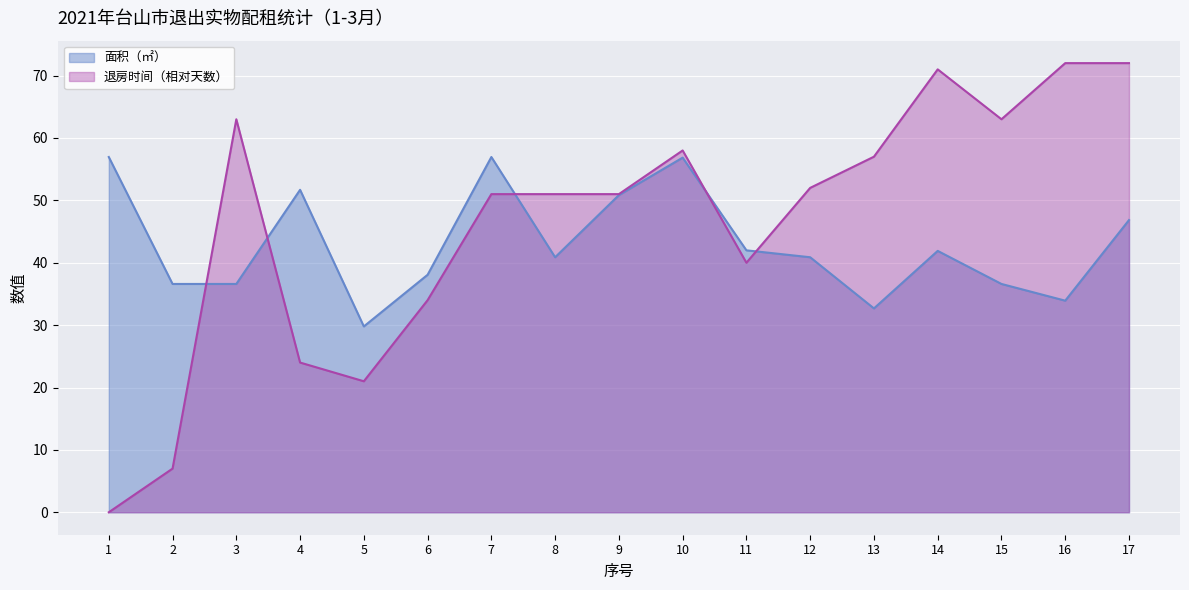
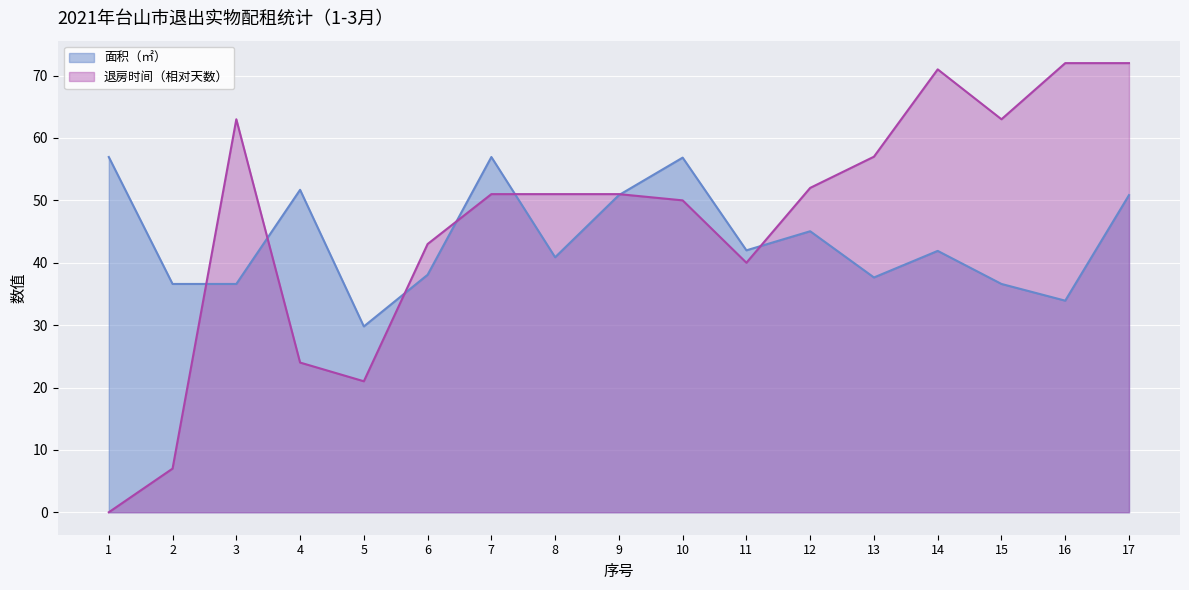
  {
    "面积（㎡）": {
      "1": 57,
      "2": 37,
      "3": 37,
      "4": 52,
      "5": 30,
      "6": 38,
      "7": 57,
      "8": 41,
      "10": 57,
      "11": 42,
-     "12": 41,
-     "13": 33,
+     "12": 45,
+     "13": 38,
      "14": 42,
      "15": 37,
      "16": 34,
-     "17": 47
+     "17": 51
    },
    "退房时间（相对天数）": {
      "1": 0,
      "2": 7,
      "3": 63,
      "4": 24,
      "5": 21,
-     "6": 34,
+     "6": 43,
      "7": 51,
      "8": 51,
-     "10": 58,
+     "10": 50,
      "11": 40,
      "12": 52,
      "13": 57,
      "14": 71,
      "15": 63,
      "16": 72,
      "17": 72
    }
  }
